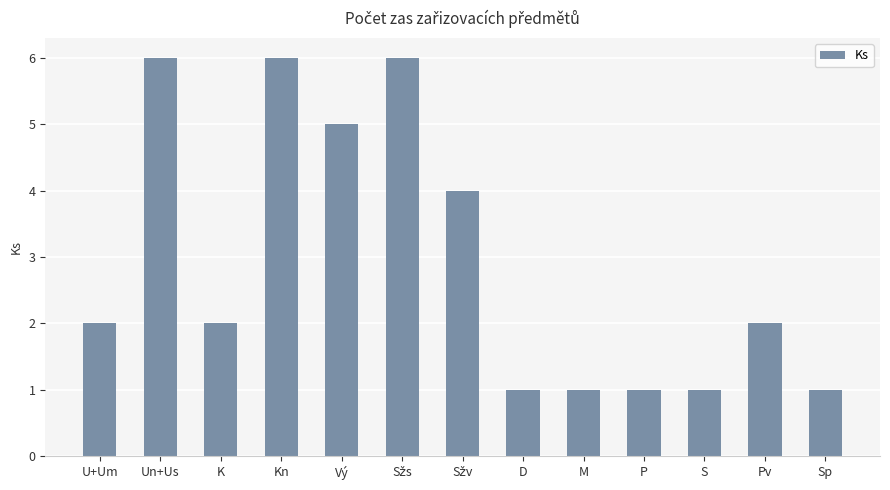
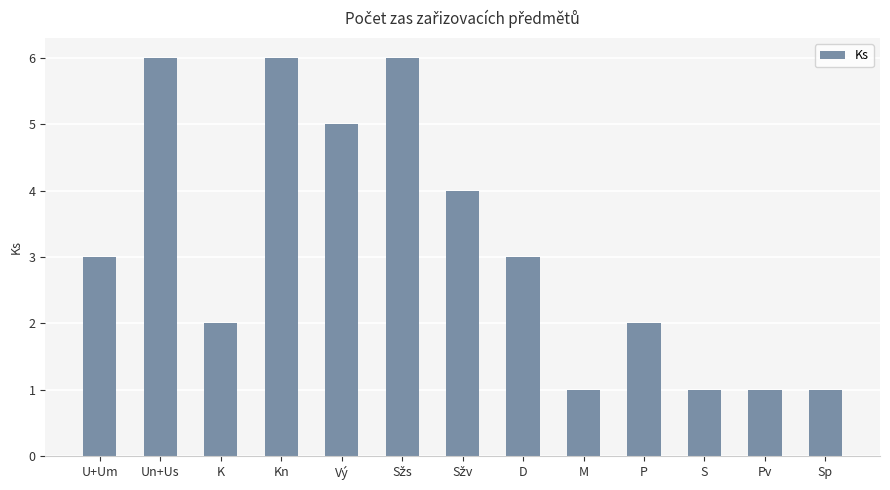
  {
-   "U+Um": 2,
+   "U+Um": 3,
    "Un+Us": 6,
    "K": 2,
    "Kn": 6,
    "Vý": 5,
    "Sžs": 6,
    "Sžv": 4,
-   "D": 1,
+   "D": 3,
    "M": 1,
-   "P": 1,
+   "P": 2,
    "S": 1,
-   "Pv": 2,
+   "Pv": 1,
    "Sp": 1
  }
